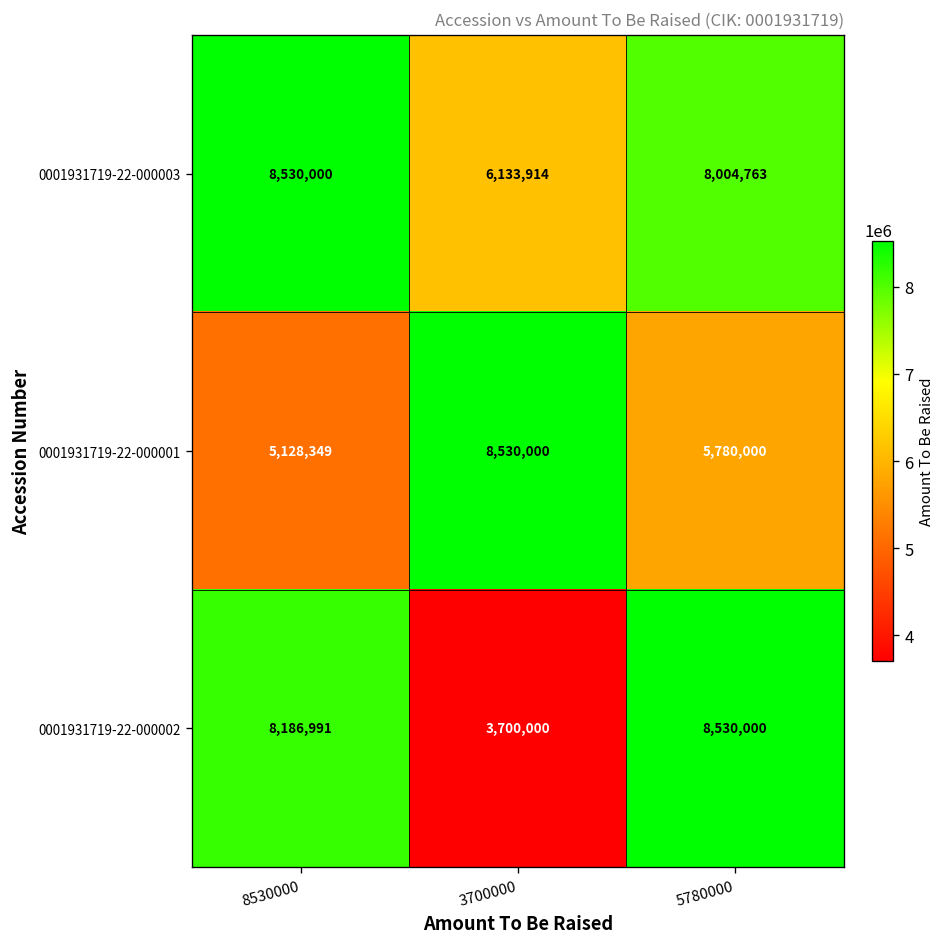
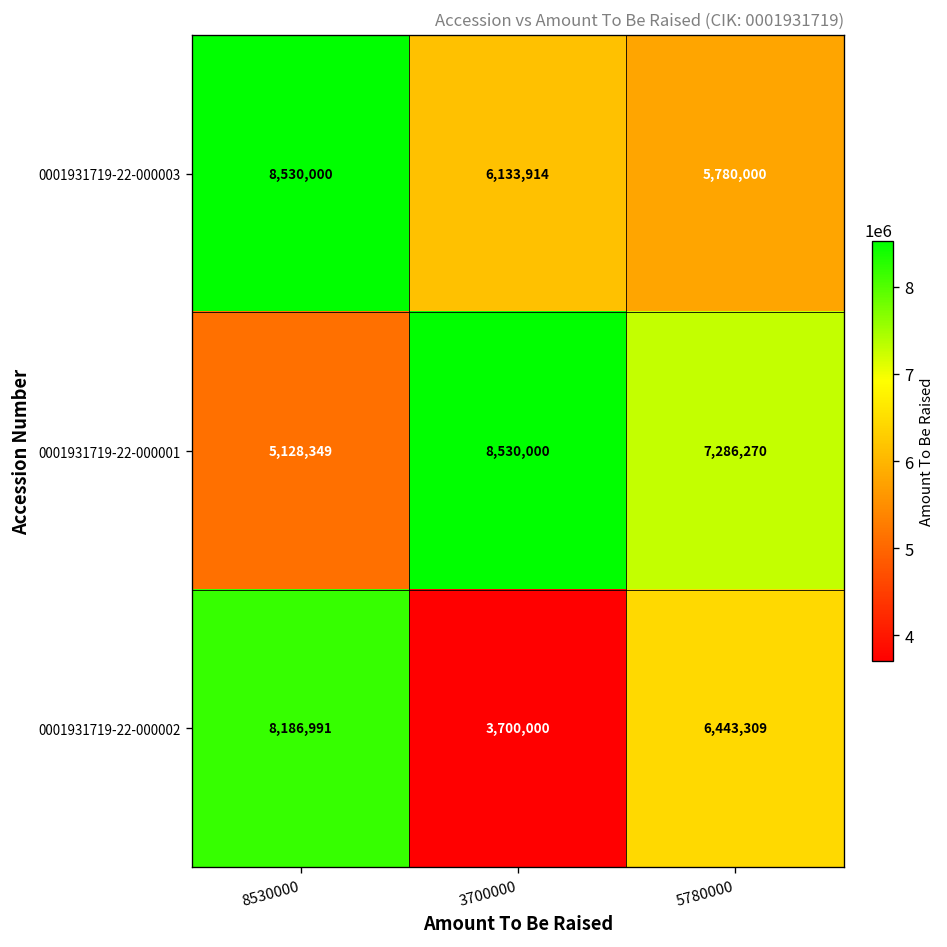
  {
    "0001931719-22-000003": {
      "8530000": "8,530,000",
      "3700000": "6,133,914",
-     "5780000": "8,004,763"
+     "5780000": "5,780,000"
    },
    "0001931719-22-000001": {
      "8530000": "5,128,349",
      "3700000": "8,530,000",
-     "5780000": "5,780,000"
+     "5780000": "7,286,270"
    },
    "0001931719-22-000002": {
      "8530000": "8,186,991",
      "3700000": "3,700,000",
-     "5780000": "8,530,000"
+     "5780000": "6,443,309"
    }
  }
